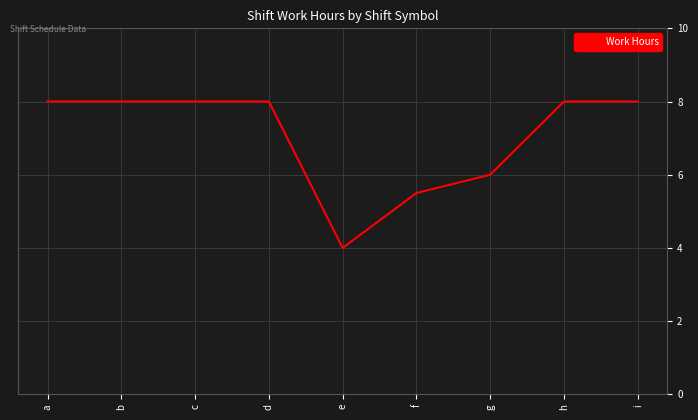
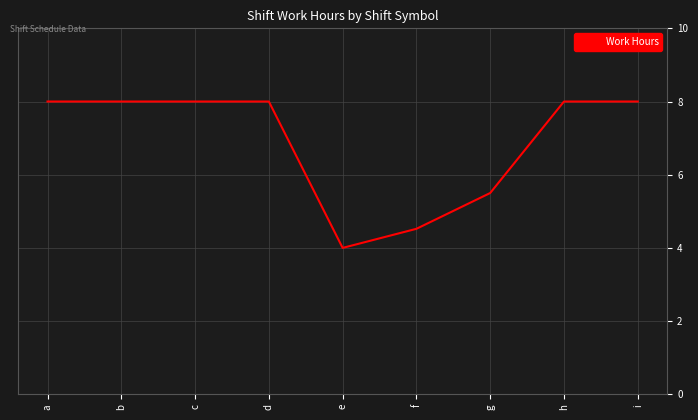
  {
    "a": 8.0,
    "b": 8.0,
    "c": 8.0,
    "d": 8.0,
    "e": 4.0,
-   "f": 5.5,
-   "g": 6.0,
+   "f": 4.5,
+   "g": 5.5,
    "h": 8.0,
    "i": 8.0
  }
